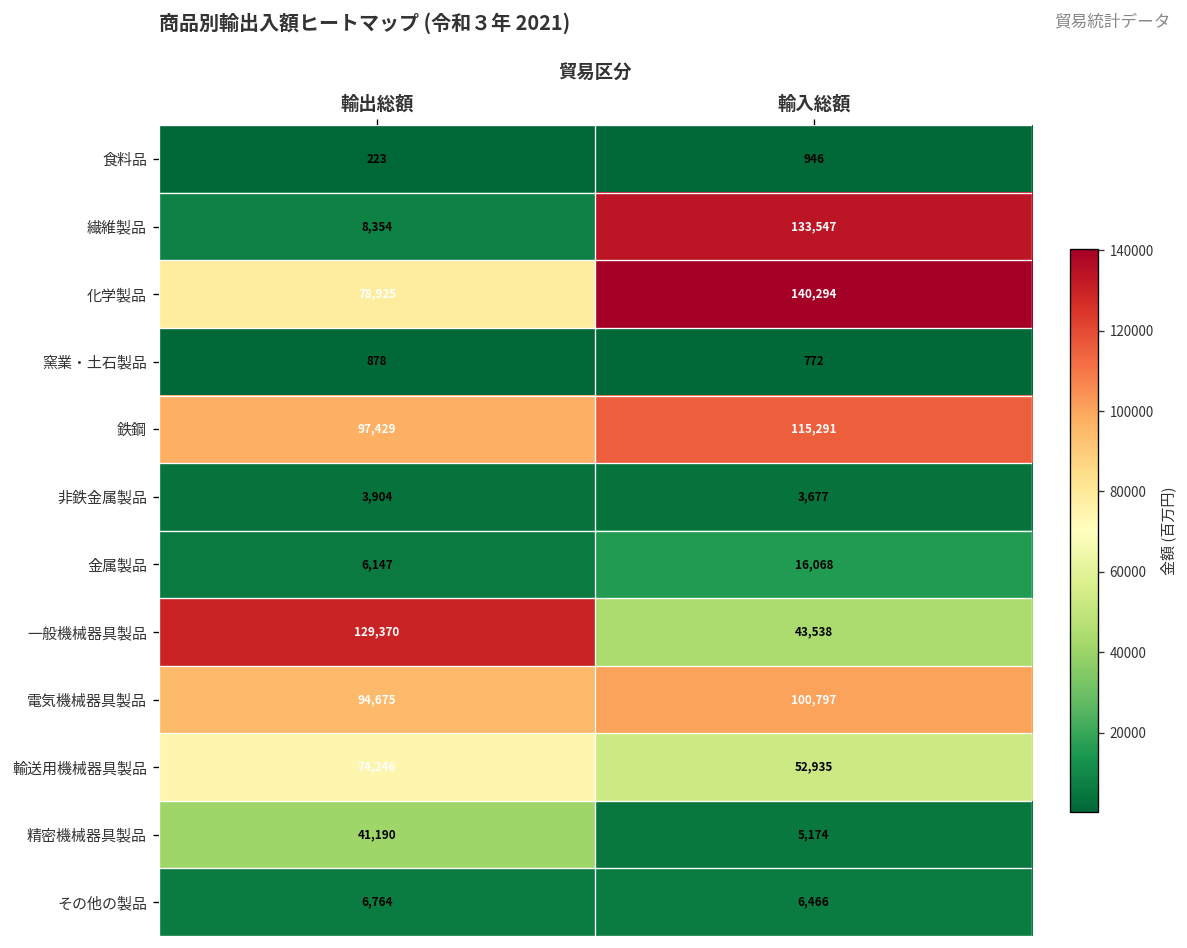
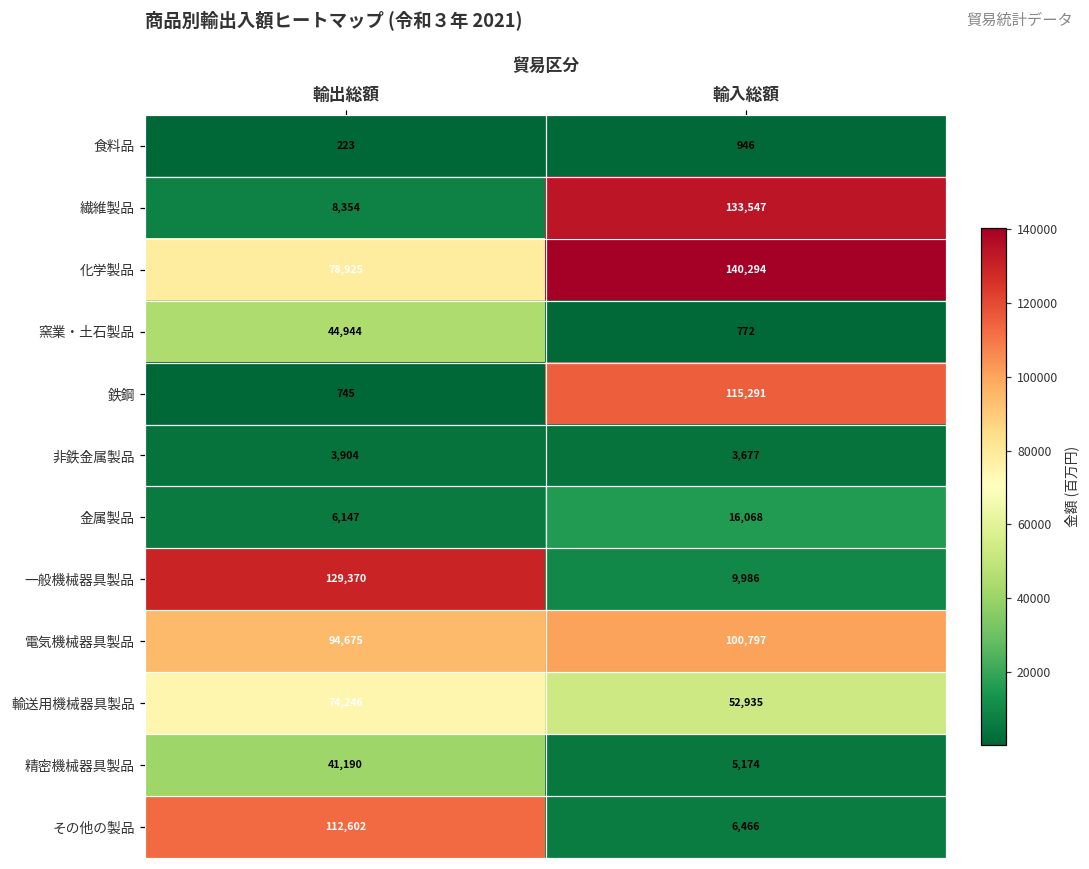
  {
    "食料品": {
      "輸出総額": "223",
      "輸入総額": "946"
    },
    "繊維製品": {
      "輸出総額": "8,354",
      "輸入総額": "133,547"
    },
    "化学製品": {
      "輸出総額": "78,925",
      "輸入総額": "140,294"
    },
    "窯業・土石製品": {
-     "輸出総額": "878",
+     "輸出総額": "44,944",
      "輸入総額": "772"
    },
    "鉄鋼": {
-     "輸出総額": "97,429",
+     "輸出総額": "745",
      "輸入総額": "115,291"
    },
    "非鉄金属製品": {
      "輸出総額": "3,904",
      "輸入総額": "3,677"
    },
    "金属製品": {
      "輸出総額": "6,147",
      "輸入総額": "16,068"
    },
    "一般機械器具製品": {
      "輸出総額": "129,370",
-     "輸入総額": "43,538"
+     "輸入総額": "9,986"
    },
    "電気機械器具製品": {
      "輸出総額": "94,675",
      "輸入総額": "100,797"
    },
    "輸送用機械器具製品": {
      "輸出総額": "74,246",
      "輸入総額": "52,935"
    },
    "精密機械器具製品": {
      "輸出総額": "41,190",
      "輸入総額": "5,174"
    },
    "その他の製品": {
-     "輸出総額": "6,764",
+     "輸出総額": "112,602",
      "輸入総額": "6,466"
    }
  }
